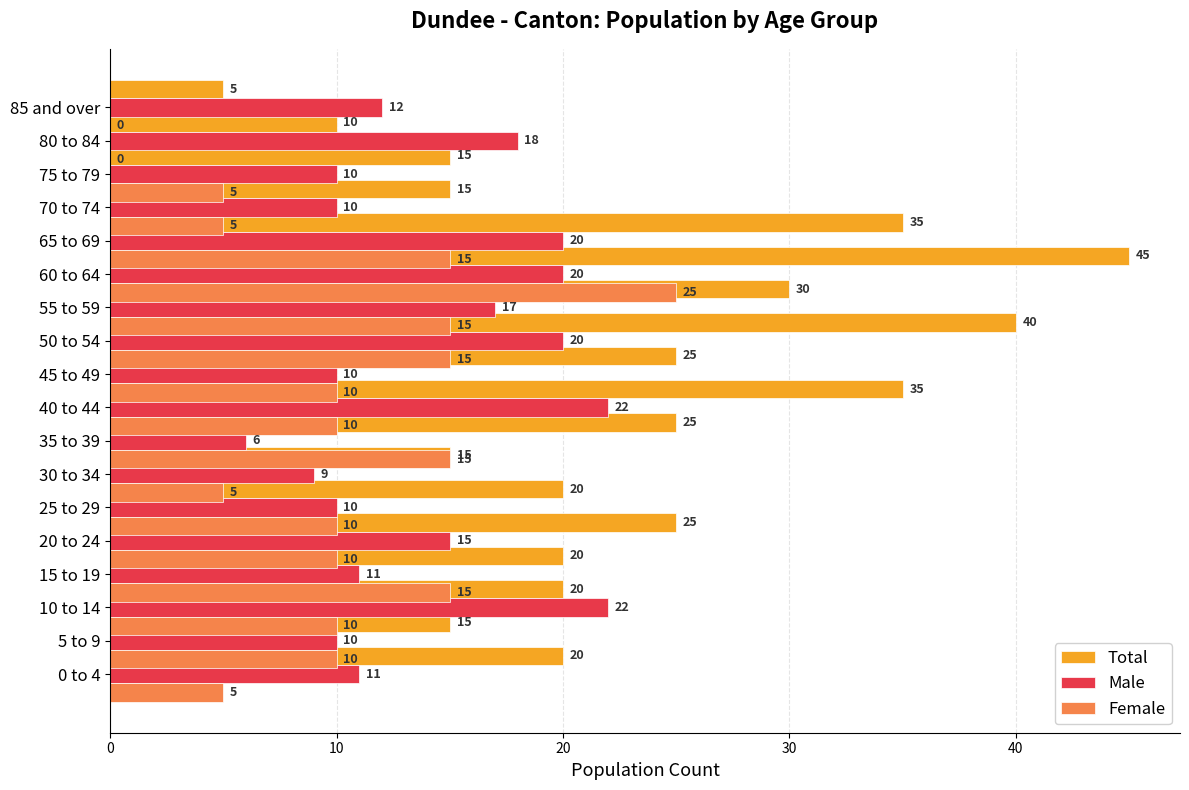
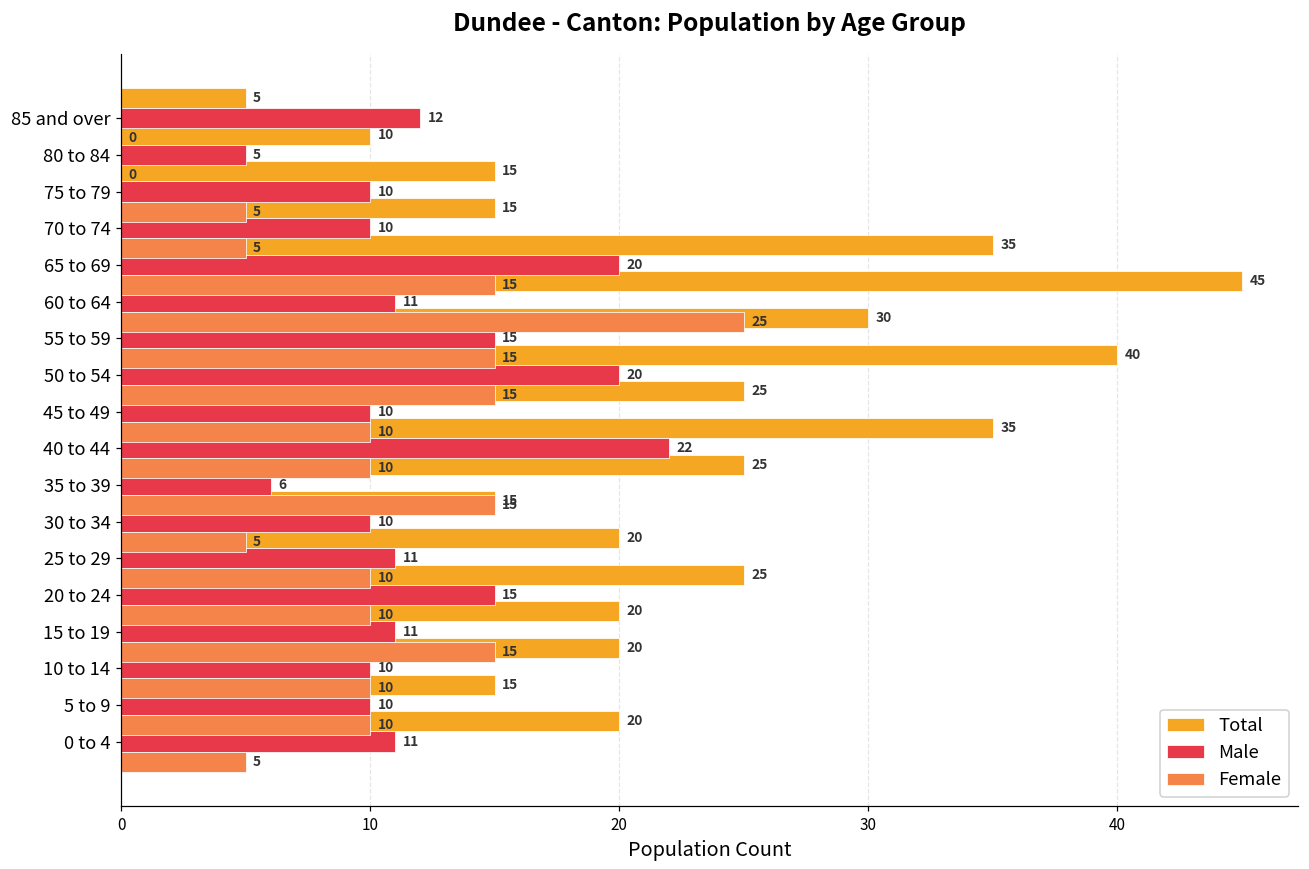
  {
    "Male": {
      "85 and over": 12,
-     "80 to 84": 18,
+     "80 to 84": 5,
      "75 to 79": 10,
      "70 to 74": 10,
      "65 to 69": 20,
-     "60 to 64": 20,
-     "55 to 59": 17,
+     "60 to 64": 11,
+     "55 to 59": 15,
      "50 to 54": 20,
      "45 to 49": 10,
      "40 to 44": 22,
      "35 to 39": 6,
-     "30 to 34": 9,
-     "25 to 29": 10,
+     "30 to 34": 10,
+     "25 to 29": 11,
      "20 to 24": 15,
      "15 to 19": 11,
-     "10 to 14": 22,
+     "10 to 14": 10,
      "5 to 9": 10,
      "0 to 4": 11
    }
  }
